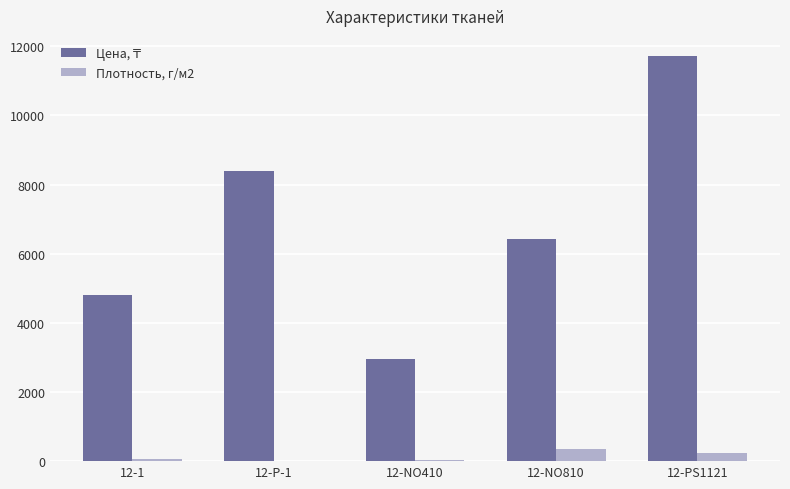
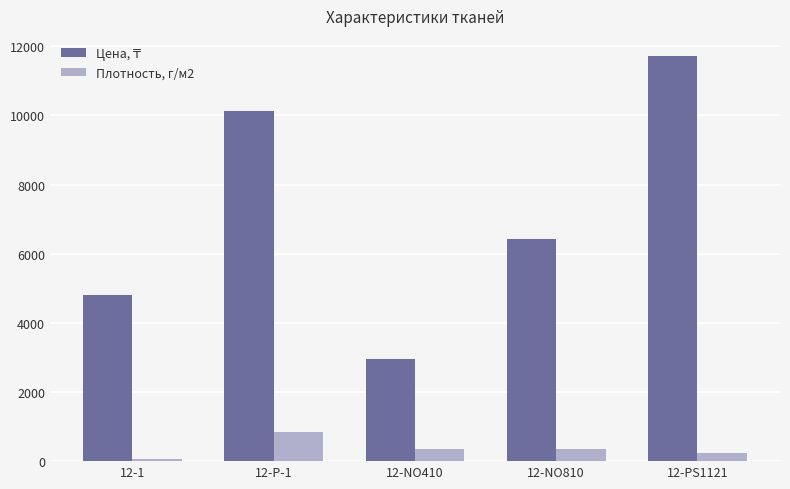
  {
    "Цена, ₸": {
      "12-1": 4800,
-     "12-P-1": 8400,
+     "12-P-1": 10100,
      "12-NO410": 2900,
      "12-NO810": 6400,
      "12-PS1121": 11700
    },
    "Плотность, г/м2": {
-     "12-P-1": 0,
-     "12-NO410": 0,
+     "12-P-1": 800,
+     "12-NO410": 400,
      "12-NO810": 300,
      "12-PS1121": 200
    }
  }
